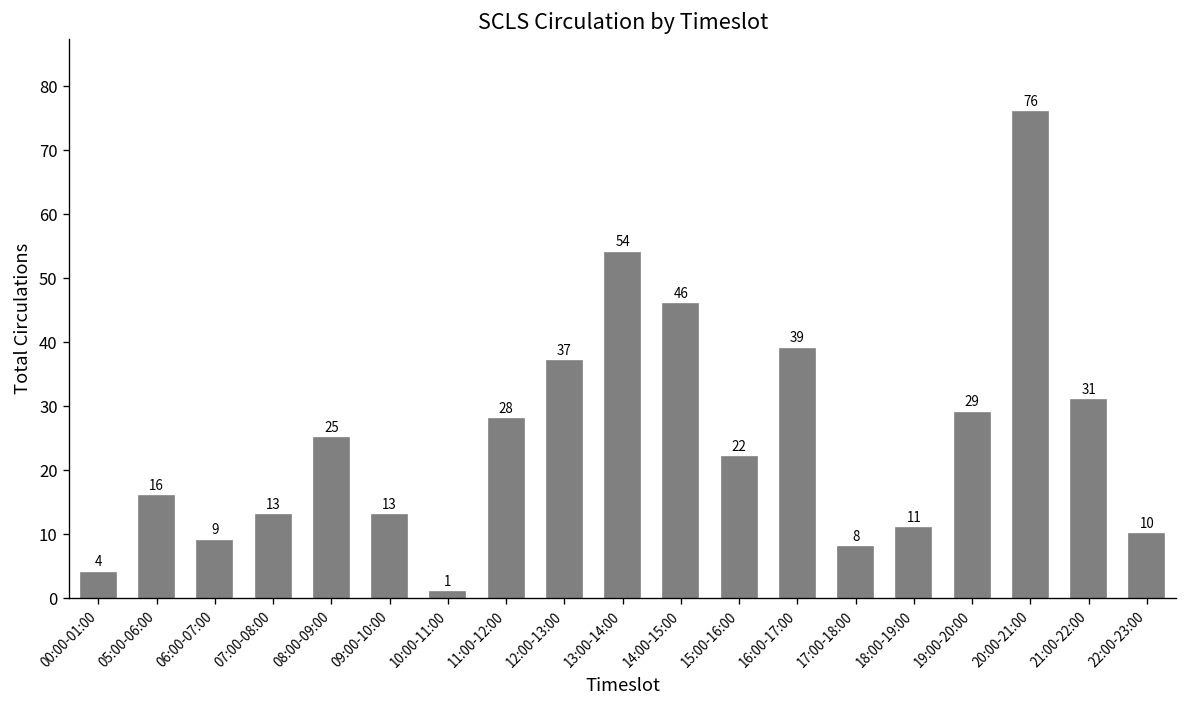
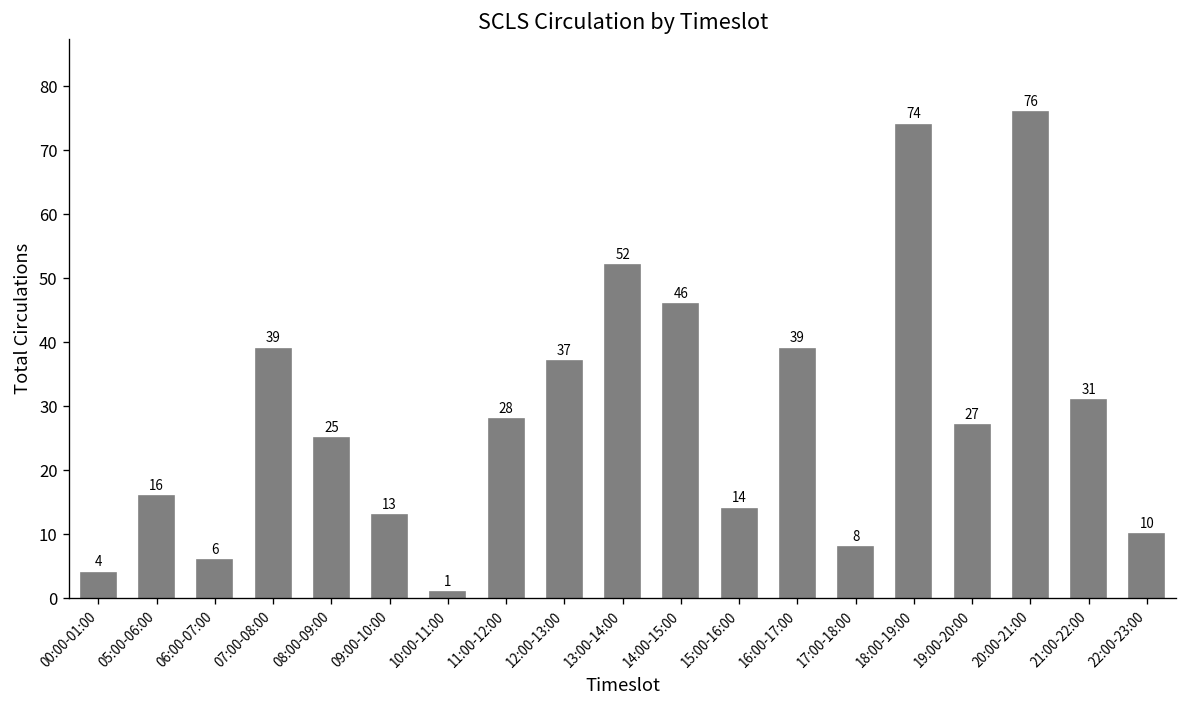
  {
    "00:00-01:00": 4,
    "05:00-06:00": 16,
-   "06:00-07:00": 9,
-   "07:00-08:00": 13,
+   "06:00-07:00": 6,
+   "07:00-08:00": 39,
    "08:00-09:00": 25,
    "09:00-10:00": 13,
    "10:00-11:00": 1,
    "11:00-12:00": 28,
    "12:00-13:00": 37,
-   "13:00-14:00": 54,
+   "13:00-14:00": 52,
    "14:00-15:00": 46,
-   "15:00-16:00": 22,
+   "15:00-16:00": 14,
    "16:00-17:00": 39,
    "17:00-18:00": 8,
-   "18:00-19:00": 11,
-   "19:00-20:00": 29,
+   "18:00-19:00": 74,
+   "19:00-20:00": 27,
    "20:00-21:00": 76,
    "21:00-22:00": 31,
    "22:00-23:00": 10
  }
